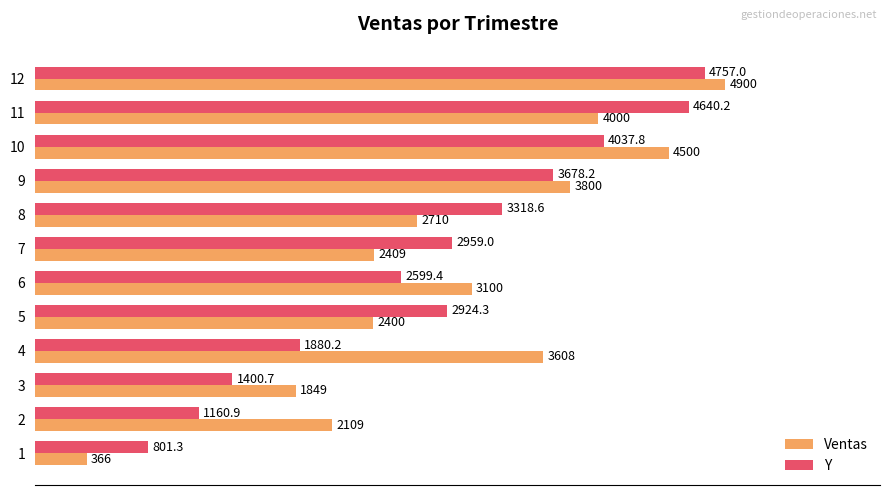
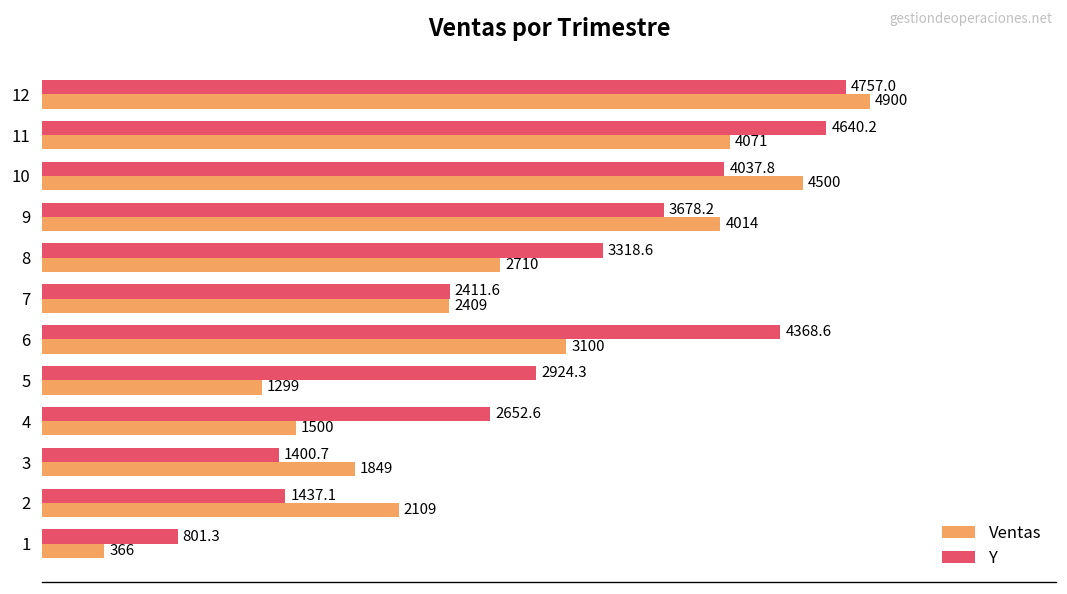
  {
    "Ventas": {
      "12": 4900,
-     "11": 4000,
+     "11": 4071,
      "10": 4500,
-     "9": 3800,
+     "9": 4014,
      "8": 2710,
      "7": 2409,
      "6": 3100,
-     "5": 2400,
-     "4": 3608,
+     "5": 1299,
+     "4": 1500,
      "3": 1849,
      "2": 2109,
      "1": 366
    },
    "Y": {
      "12": 4757.0,
      "11": 4640.2,
      "10": 4037.8,
      "9": 3678.2,
      "8": 3318.6,
-     "7": 2959.0,
-     "6": 2599.4,
+     "7": 2411.6,
+     "6": 4368.6,
      "5": 2924.3,
-     "4": 1880.2,
+     "4": 2652.6,
      "3": 1400.7,
-     "2": 1160.9,
+     "2": 1437.1,
      "1": 801.3
    }
  }
